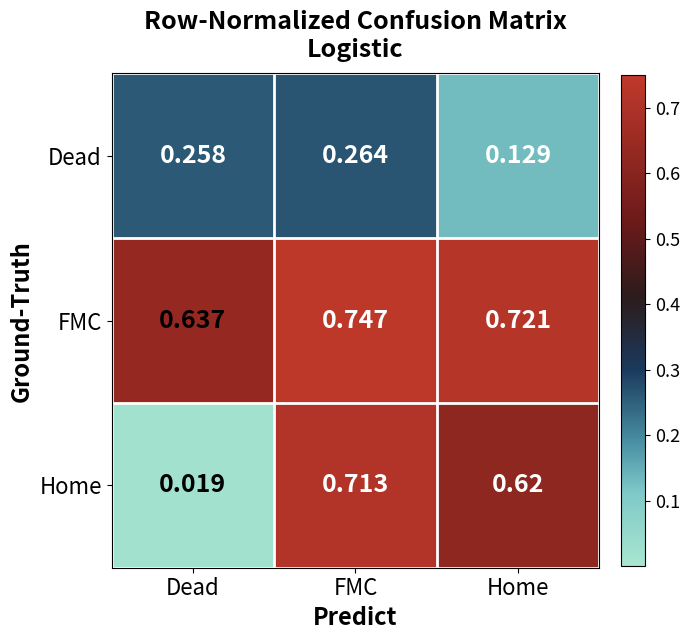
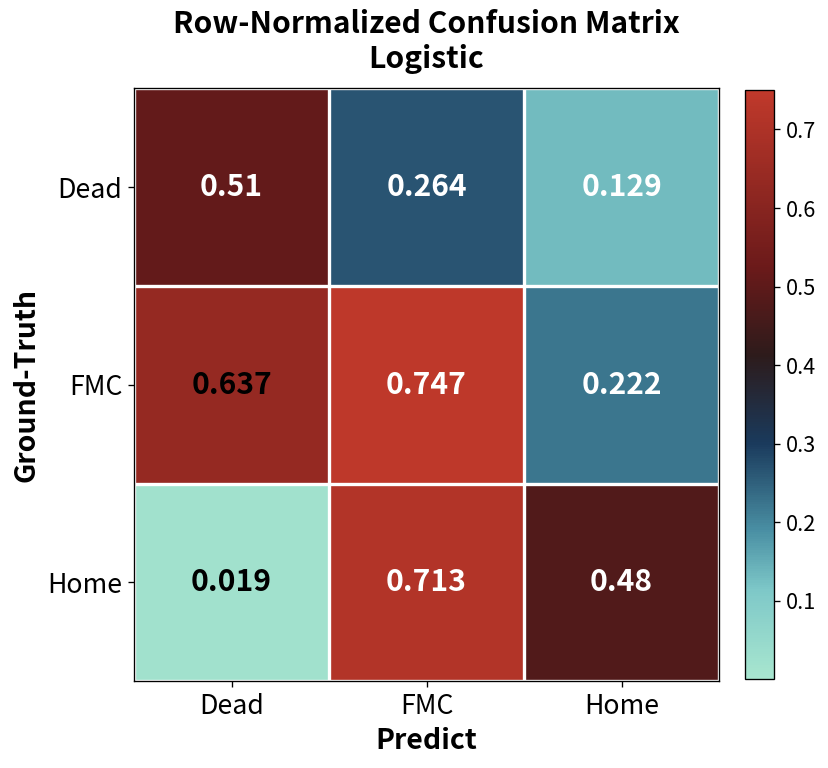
  {
    "Dead": {
-     "Dead": 0.258,
+     "Dead": 0.51,
      "FMC": 0.264,
      "Home": 0.129
    },
    "FMC": {
      "Dead": 0.637,
      "FMC": 0.747,
-     "Home": 0.721
+     "Home": 0.222
    },
    "Home": {
      "Dead": 0.019,
      "FMC": 0.713,
-     "Home": 0.62
+     "Home": 0.48
    }
  }
